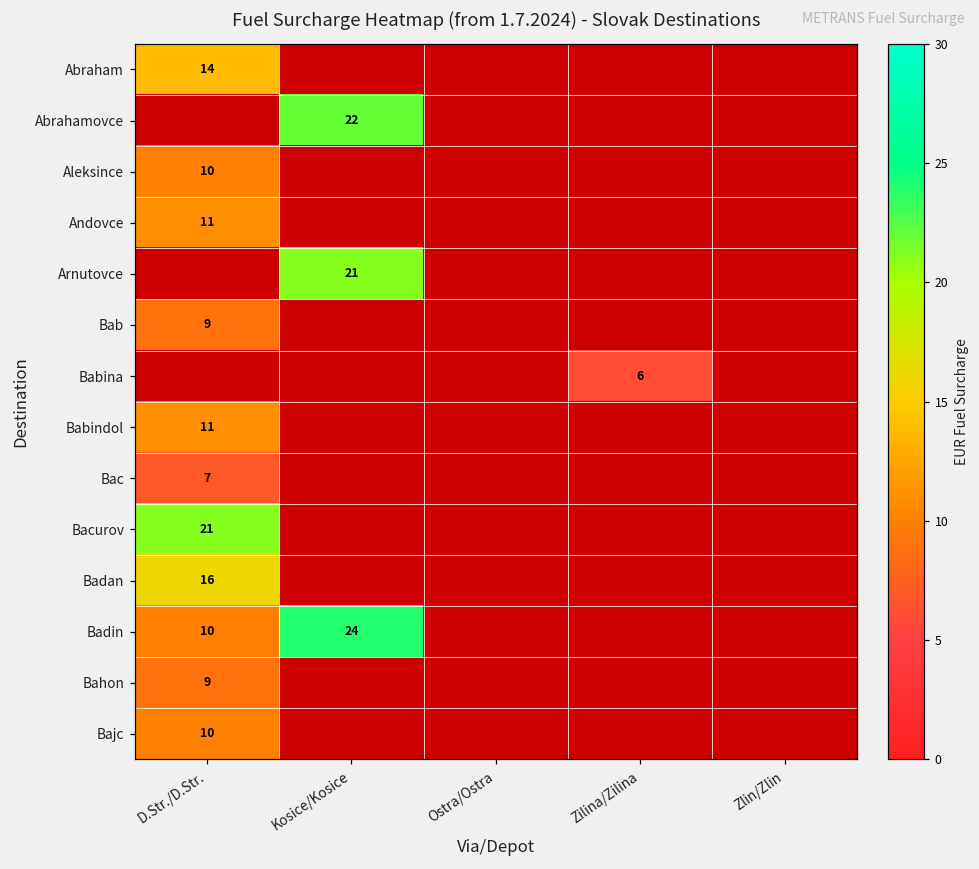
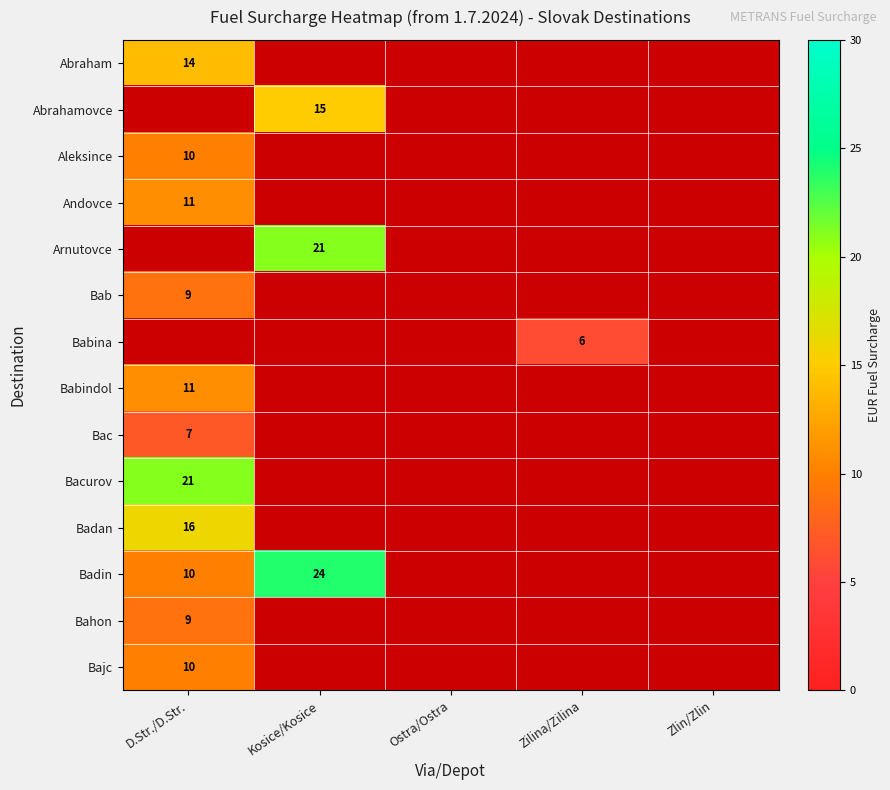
  {
    "Abraham": {
      "D.Str./D.Str.": 14
    },
    "Abrahamovce": {
-     "Kosice/Kosice": 22
+     "Kosice/Kosice": 15
    },
    "Aleksince": {
      "D.Str./D.Str.": 10
    },
    "Andovce": {
      "D.Str./D.Str.": 11
    },
    "Arnutovce": {
      "Kosice/Kosice": 21
    },
    "Bab": {
      "D.Str./D.Str.": 9
    },
    "Babina": {
      "Zilina/Zilina": 6
    },
    "Babindol": {
      "D.Str./D.Str.": 11
    },
    "Bac": {
      "D.Str./D.Str.": 7
    },
    "Bacurov": {
      "D.Str./D.Str.": 21
    },
    "Badan": {
      "D.Str./D.Str.": 16
    },
    "Badin": {
      "D.Str./D.Str.": 10,
      "Kosice/Kosice": 24
    },
    "Bahon": {
      "D.Str./D.Str.": 9
    },
    "Bajc": {
      "D.Str./D.Str.": 10
    }
  }
